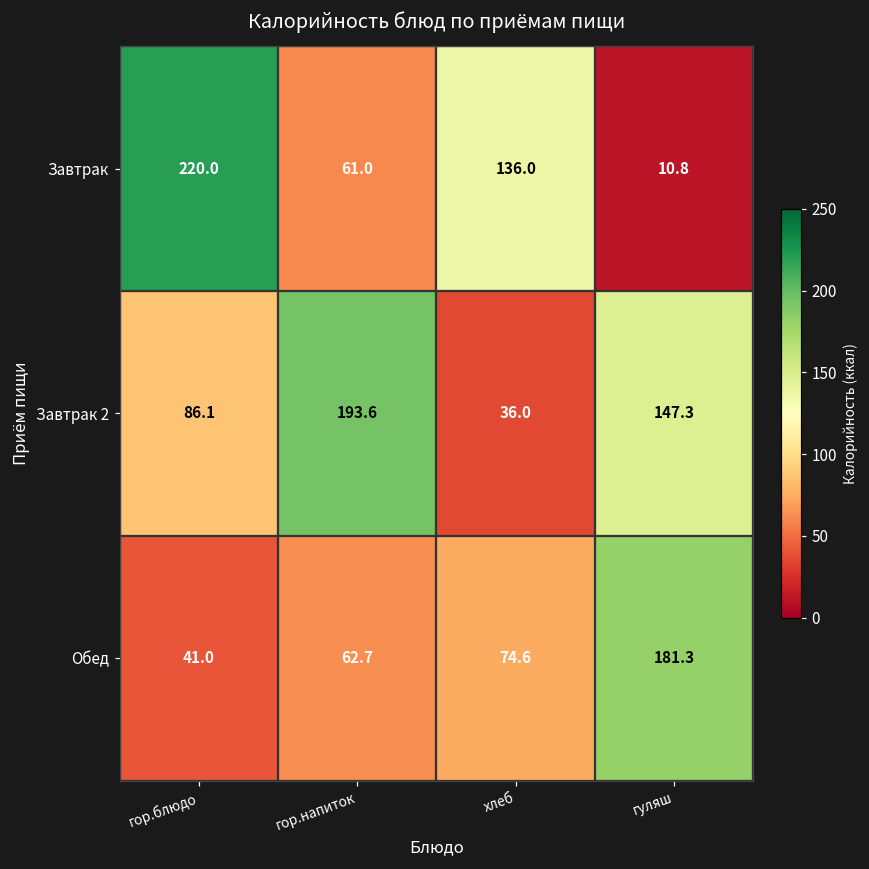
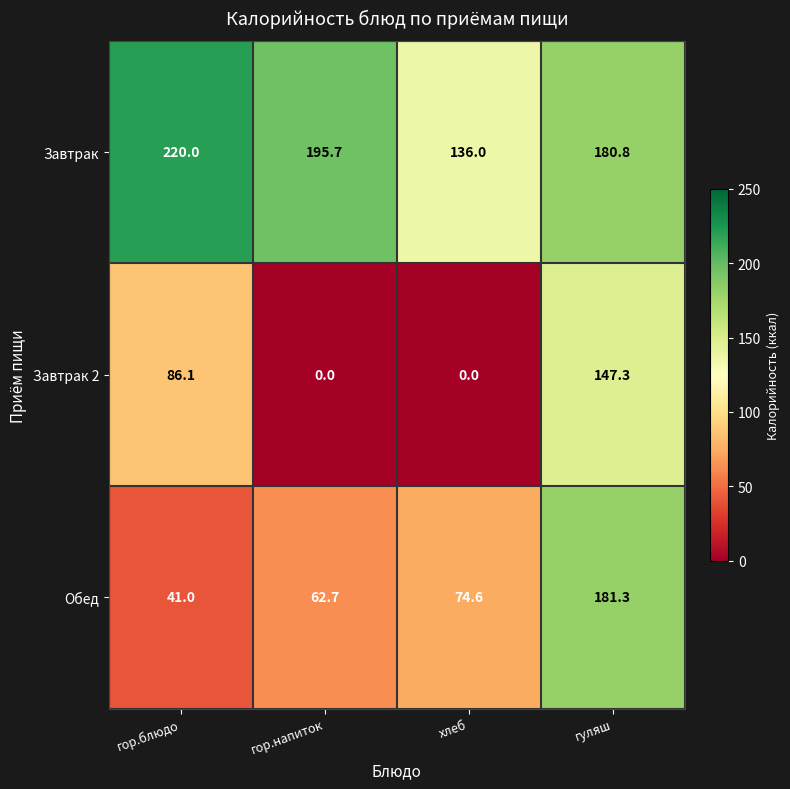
  {
    "Завтрак": {
      "гор.блюдо": 220.0,
-     "гор.напиток": 61.0,
+     "гор.напиток": 195.7,
      "хлеб": 136.0,
-     "гуляш": 10.8
+     "гуляш": 180.8
    },
    "Завтрак 2": {
      "гор.блюдо": 86.1,
-     "гор.напиток": 193.6,
-     "хлеб": 36.0,
+     "гор.напиток": 0.0,
+     "хлеб": 0.0,
      "гуляш": 147.3
    },
    "Обед": {
      "гор.блюдо": 41.0,
      "гор.напиток": 62.7,
      "хлеб": 74.6,
      "гуляш": 181.3
    }
  }
